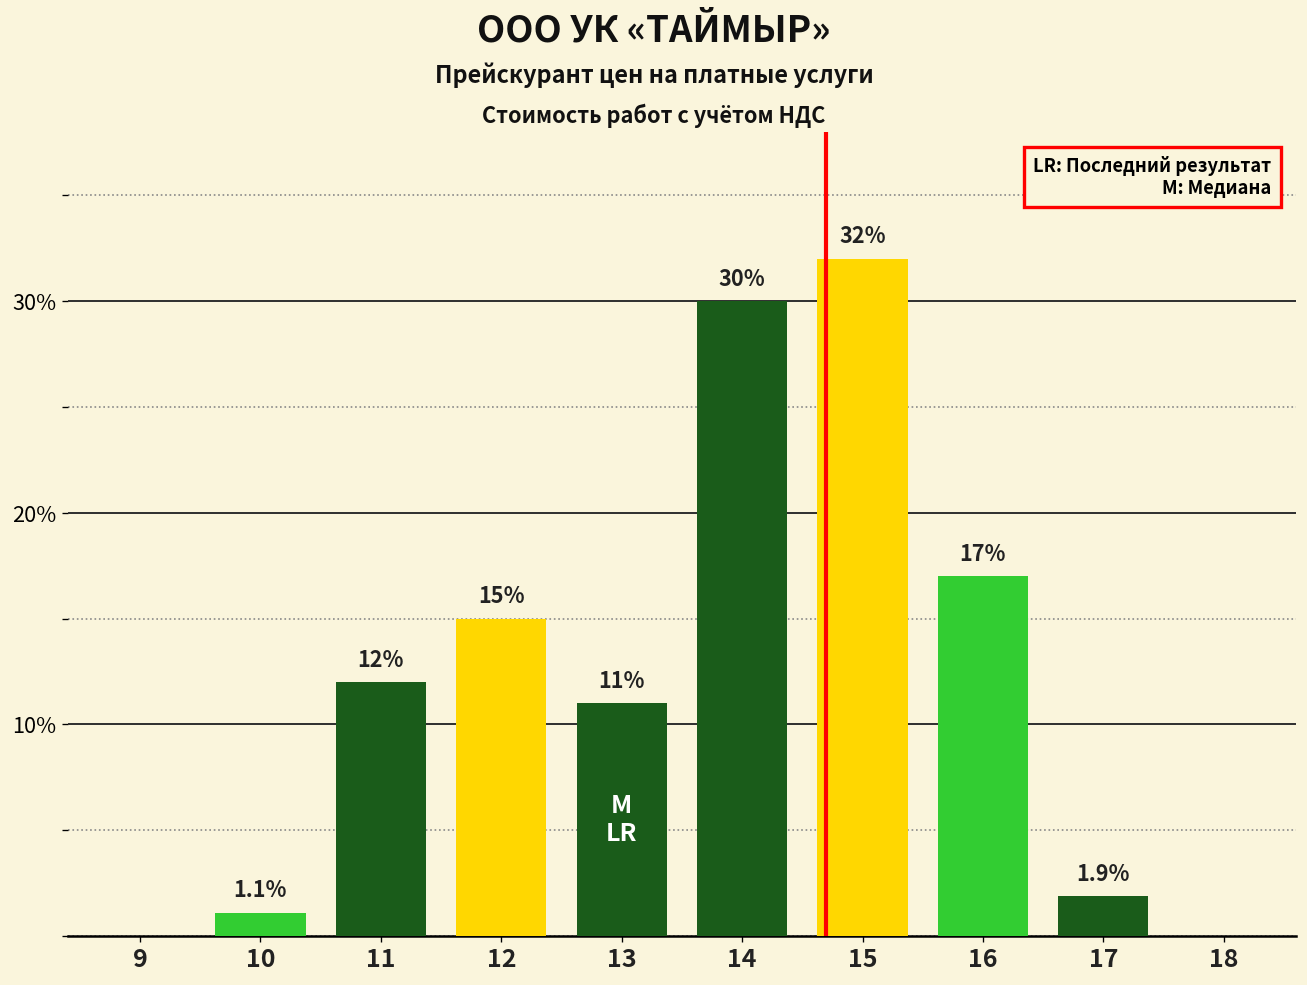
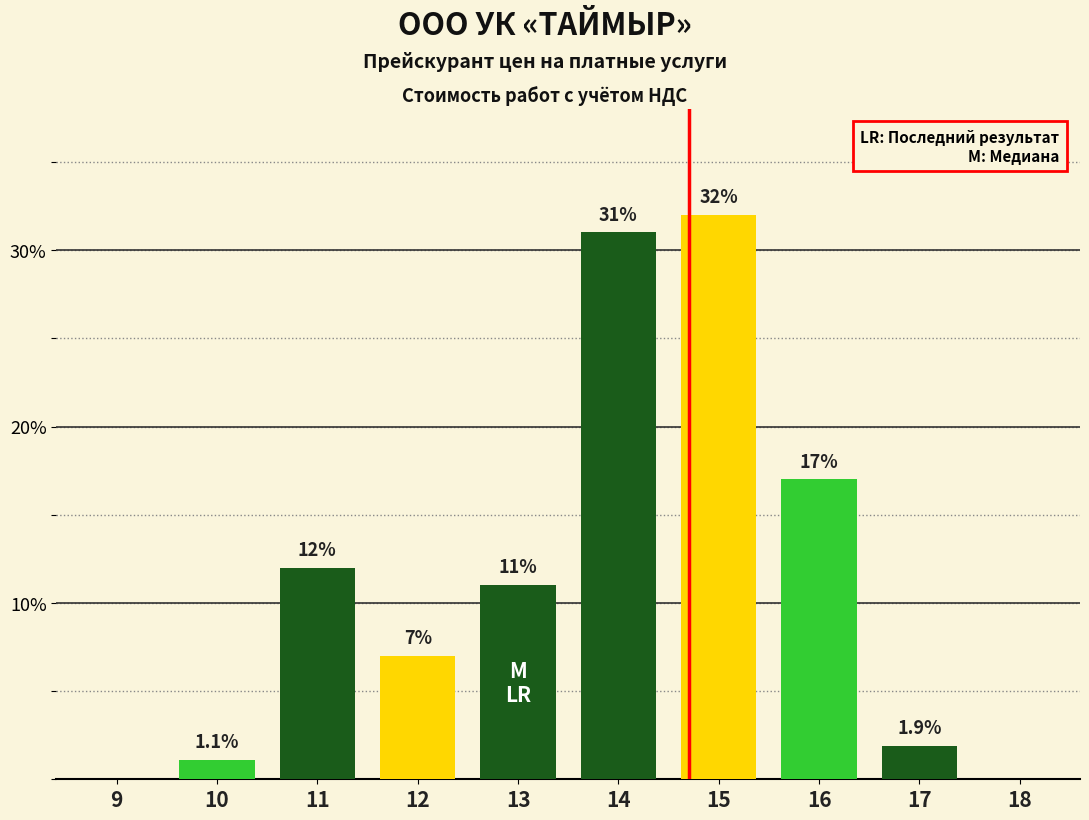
  {
    "10": "1.1%",
    "11": "12%",
-   "12": "15%",
+   "12": "7%",
    "13": "11%",
-   "14": "30%",
+   "14": "31%",
    "15": "32%",
    "16": "17%",
    "17": "1.9%"
  }
